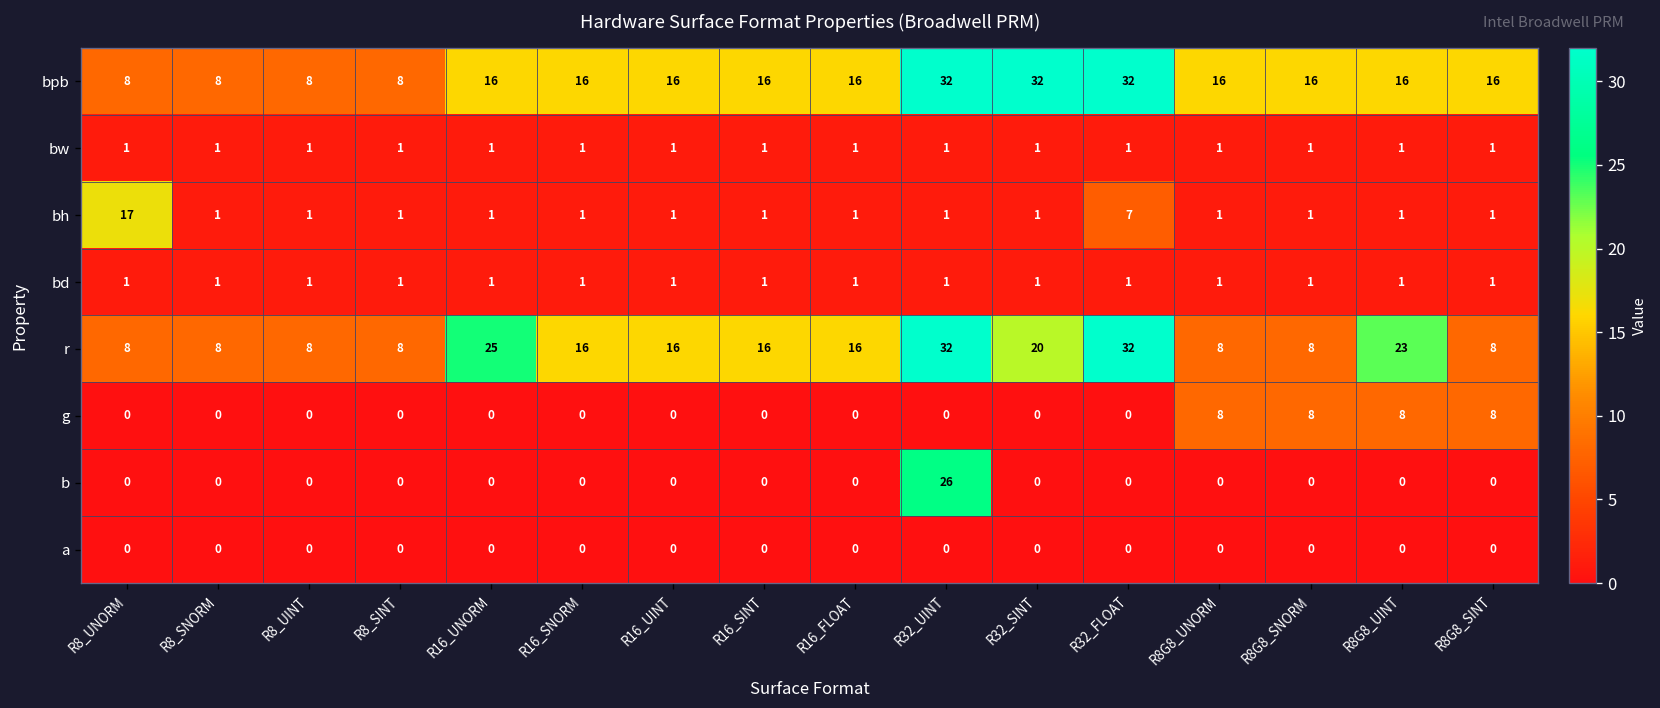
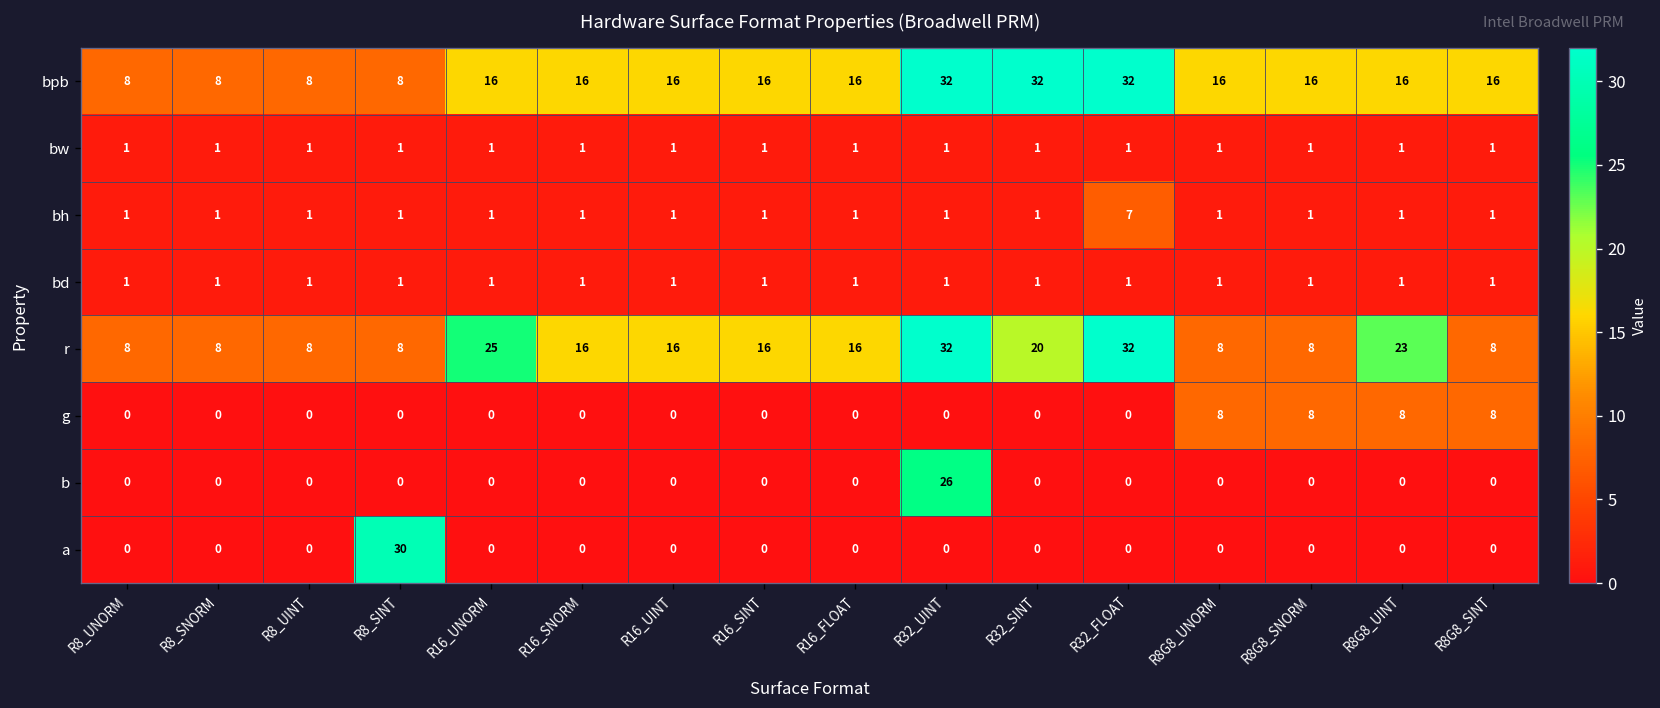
  {
    "bpb": {
      "R8_UNORM": 8,
      "R8_SNORM": 8,
      "R8_UINT": 8,
      "R8_SINT": 8,
      "R16_UNORM": 16,
      "R16_SNORM": 16,
      "R16_UINT": 16,
      "R16_SINT": 16,
      "R16_FLOAT": 16,
      "R32_UINT": 32,
      "R32_SINT": 32,
      "R32_FLOAT": 32,
      "R8G8_UNORM": 16,
      "R8G8_SNORM": 16,
      "R8G8_UINT": 16,
      "R8G8_SINT": 16
    },
    "bw": {
      "R8_UNORM": 1,
      "R8_SNORM": 1,
      "R8_UINT": 1,
      "R8_SINT": 1,
      "R16_UNORM": 1,
      "R16_SNORM": 1,
      "R16_UINT": 1,
      "R16_SINT": 1,
      "R16_FLOAT": 1,
      "R32_UINT": 1,
      "R32_SINT": 1,
      "R32_FLOAT": 1,
      "R8G8_UNORM": 1,
      "R8G8_SNORM": 1,
      "R8G8_UINT": 1,
      "R8G8_SINT": 1
    },
    "bh": {
-     "R8_UNORM": 17,
+     "R8_UNORM": 1,
      "R8_SNORM": 1,
      "R8_UINT": 1,
      "R8_SINT": 1,
      "R16_UNORM": 1,
      "R16_SNORM": 1,
      "R16_UINT": 1,
      "R16_SINT": 1,
      "R16_FLOAT": 1,
      "R32_UINT": 1,
      "R32_SINT": 1,
      "R32_FLOAT": 7,
      "R8G8_UNORM": 1,
      "R8G8_SNORM": 1,
      "R8G8_UINT": 1,
      "R8G8_SINT": 1
    },
    "bd": {
      "R8_UNORM": 1,
      "R8_SNORM": 1,
      "R8_UINT": 1,
      "R8_SINT": 1,
      "R16_UNORM": 1,
      "R16_SNORM": 1,
      "R16_UINT": 1,
      "R16_SINT": 1,
      "R16_FLOAT": 1,
      "R32_UINT": 1,
      "R32_SINT": 1,
      "R32_FLOAT": 1,
      "R8G8_UNORM": 1,
      "R8G8_SNORM": 1,
      "R8G8_UINT": 1,
      "R8G8_SINT": 1
    },
    "r": {
      "R8_UNORM": 8,
      "R8_SNORM": 8,
      "R8_UINT": 8,
      "R8_SINT": 8,
      "R16_UNORM": 25,
      "R16_SNORM": 16,
      "R16_UINT": 16,
      "R16_SINT": 16,
      "R16_FLOAT": 16,
      "R32_UINT": 32,
      "R32_SINT": 20,
      "R32_FLOAT": 32,
      "R8G8_UNORM": 8,
      "R8G8_SNORM": 8,
      "R8G8_UINT": 23,
      "R8G8_SINT": 8
    },
    "g": {
      "R8_UNORM": 0,
      "R8_SNORM": 0,
      "R8_UINT": 0,
      "R8_SINT": 0,
      "R16_UNORM": 0,
      "R16_SNORM": 0,
      "R16_UINT": 0,
      "R16_SINT": 0,
      "R16_FLOAT": 0,
      "R32_UINT": 0,
      "R32_SINT": 0,
      "R32_FLOAT": 0,
      "R8G8_UNORM": 8,
      "R8G8_SNORM": 8,
      "R8G8_UINT": 8,
      "R8G8_SINT": 8
    },
    "b": {
      "R8_UNORM": 0,
      "R8_SNORM": 0,
      "R8_UINT": 0,
      "R8_SINT": 0,
      "R16_UNORM": 0,
      "R16_SNORM": 0,
      "R16_UINT": 0,
      "R16_SINT": 0,
      "R16_FLOAT": 0,
      "R32_UINT": 26,
      "R32_SINT": 0,
      "R32_FLOAT": 0,
      "R8G8_UNORM": 0,
      "R8G8_SNORM": 0,
      "R8G8_UINT": 0,
      "R8G8_SINT": 0
    },
    "a": {
      "R8_UNORM": 0,
      "R8_SNORM": 0,
      "R8_UINT": 0,
-     "R8_SINT": 0,
+     "R8_SINT": 30,
      "R16_UNORM": 0,
      "R16_SNORM": 0,
      "R16_UINT": 0,
      "R16_SINT": 0,
      "R16_FLOAT": 0,
      "R32_UINT": 0,
      "R32_SINT": 0,
      "R32_FLOAT": 0,
      "R8G8_UNORM": 0,
      "R8G8_SNORM": 0,
      "R8G8_UINT": 0,
      "R8G8_SINT": 0
    }
  }
